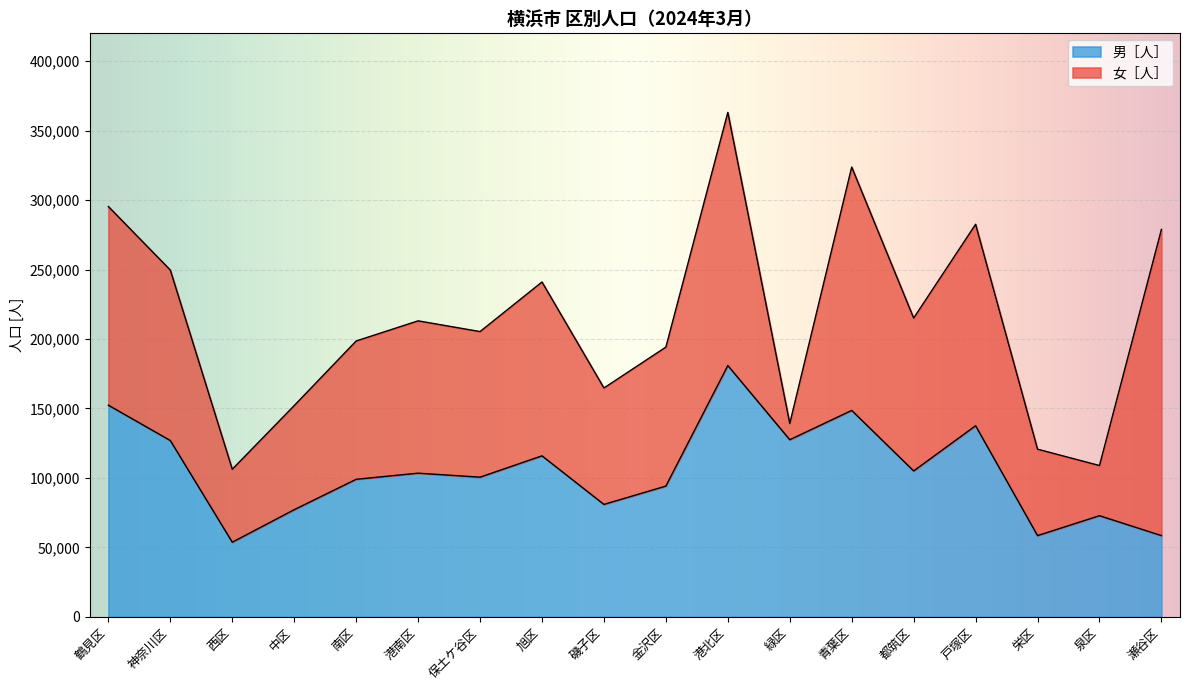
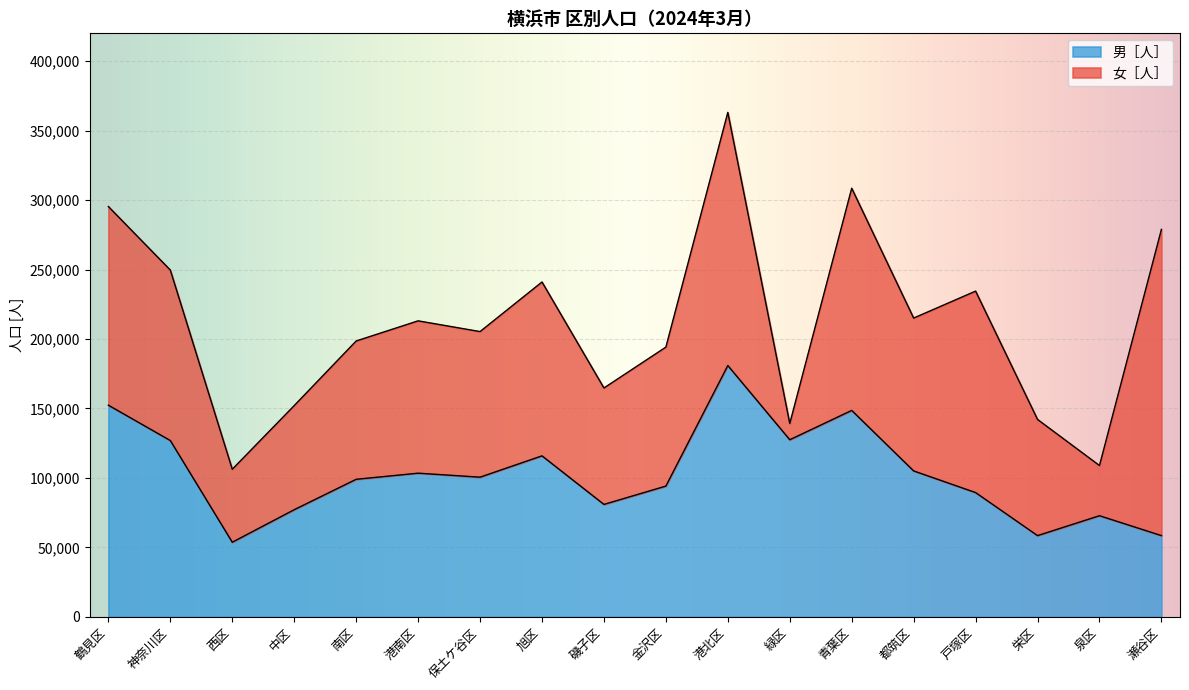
  {
    "男［人］": {
      "鶴見区": "152,000",
      "神奈川区": "127,000",
      "西区": "54,000",
      "中区": "77,000",
      "南区": "99,000",
      "港南区": "103,000",
      "保土ケ谷区": "101,000",
      "旭区": "116,000",
      "磯子区": "81,000",
      "金沢区": "94,000",
      "港北区": "181,000",
      "緑区": "128,000",
      "青葉区": "149,000",
      "都筑区": "105,000",
-     "戸塚区": "138,000",
+     "戸塚区": "89,000",
      "栄区": "58,000",
      "泉区": "73,000",
      "瀬谷区": "59,000"
    },
    "女［人］": {
      "鶴見区": "143,000",
      "神奈川区": "123,000",
      "西区": "53,000",
      "中区": "75,000",
      "南区": "100,000",
      "港南区": "110,000",
      "保土ケ谷区": "105,000",
      "旭区": "125,000",
      "磯子区": "84,000",
      "金沢区": "100,000",
      "港北区": "182,000",
      "緑区": "12,000",
-     "青葉区": "175,000",
+     "青葉区": "160,000",
      "都筑区": "110,000",
      "戸塚区": "145,000",
-     "栄区": "62,000",
+     "栄区": "84,000",
      "泉区": "36,000",
      "瀬谷区": "220,000"
    }
  }
